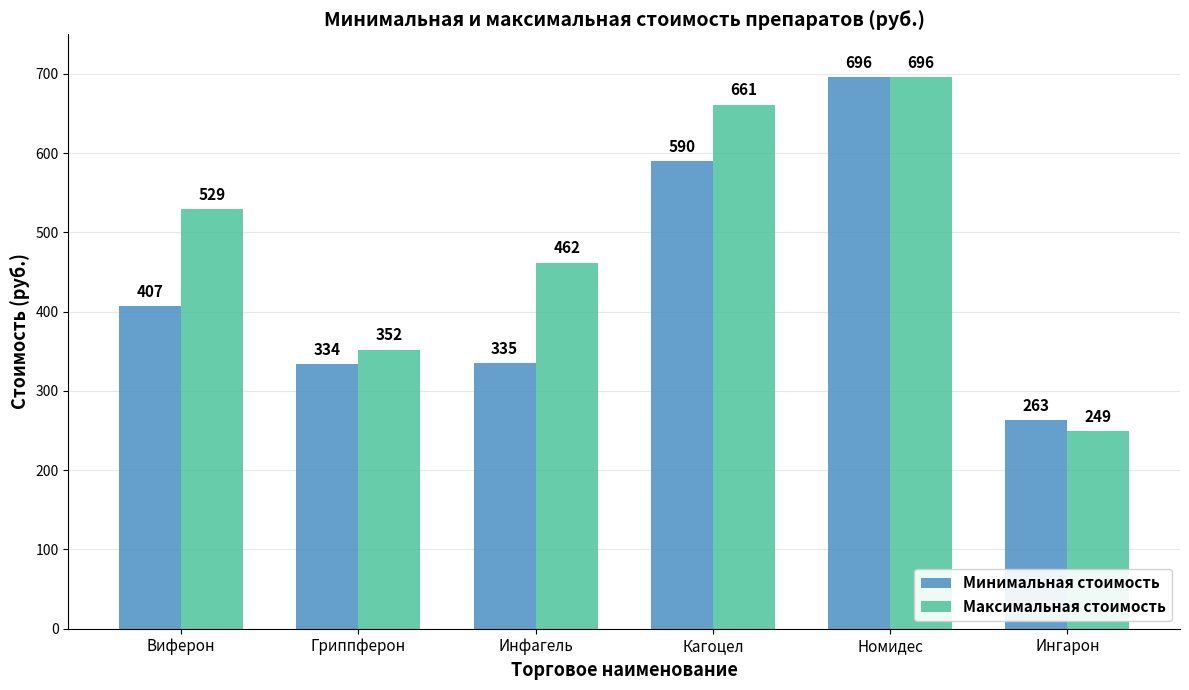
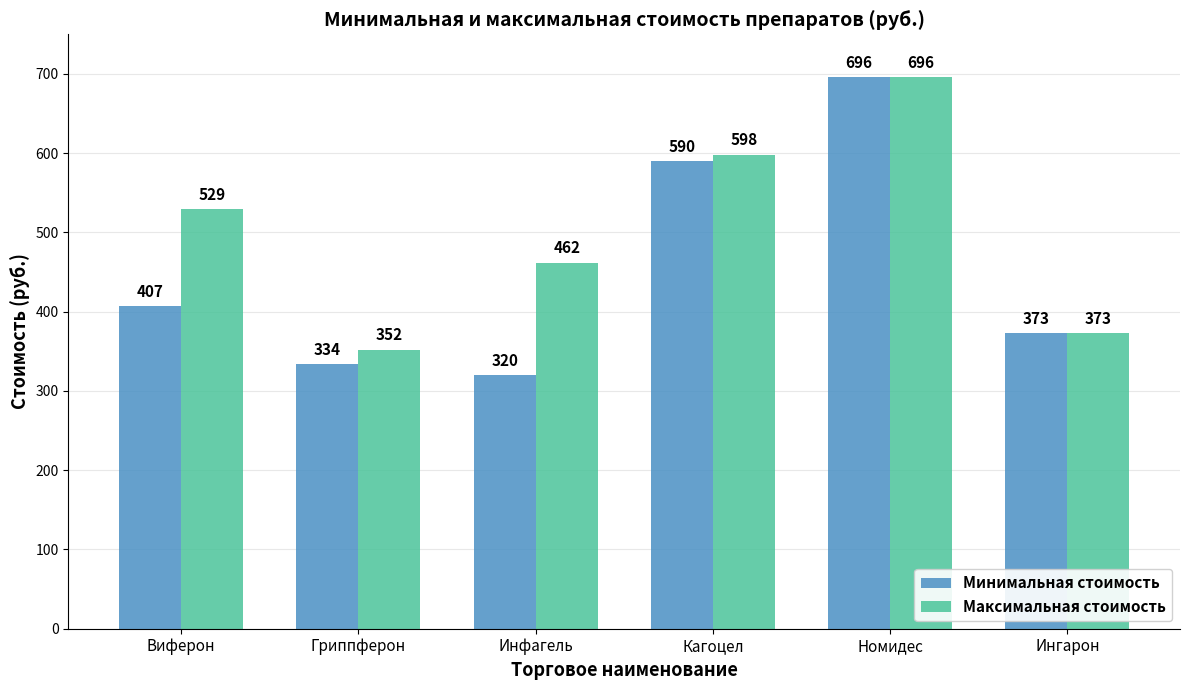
  {
    "Минимальная стоимость": {
      "Виферон": 407,
      "Гриппферон": 334,
-     "Инфагель": 335,
+     "Инфагель": 320,
      "Кагоцел": 590,
      "Номидес": 696,
-     "Ингарон": 263
+     "Ингарон": 373
    },
    "Максимальная стоимость": {
      "Виферон": 529,
      "Гриппферон": 352,
      "Инфагель": 462,
-     "Кагоцел": 661,
+     "Кагоцел": 598,
      "Номидес": 696,
-     "Ингарон": 249
+     "Ингарон": 373
    }
  }
